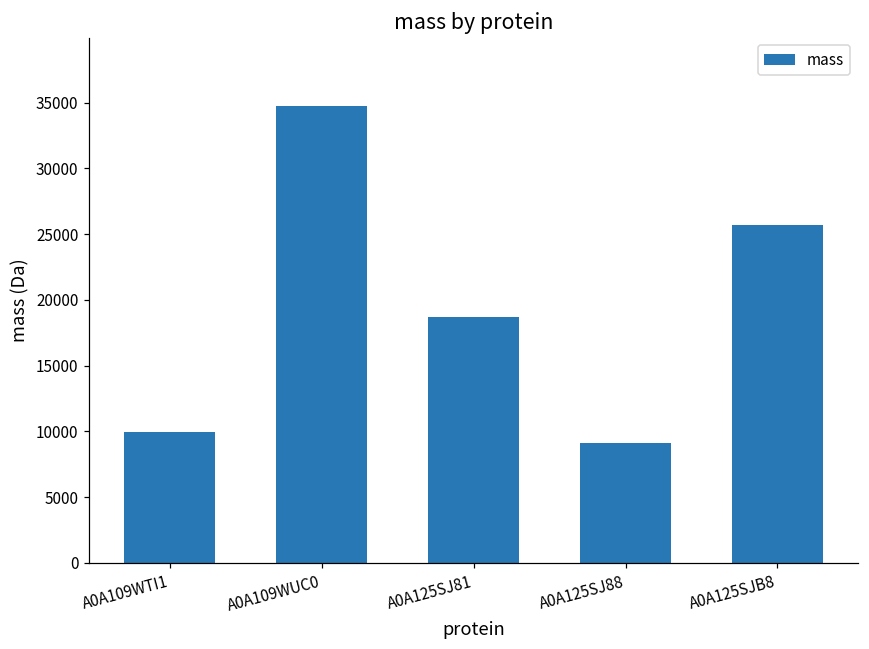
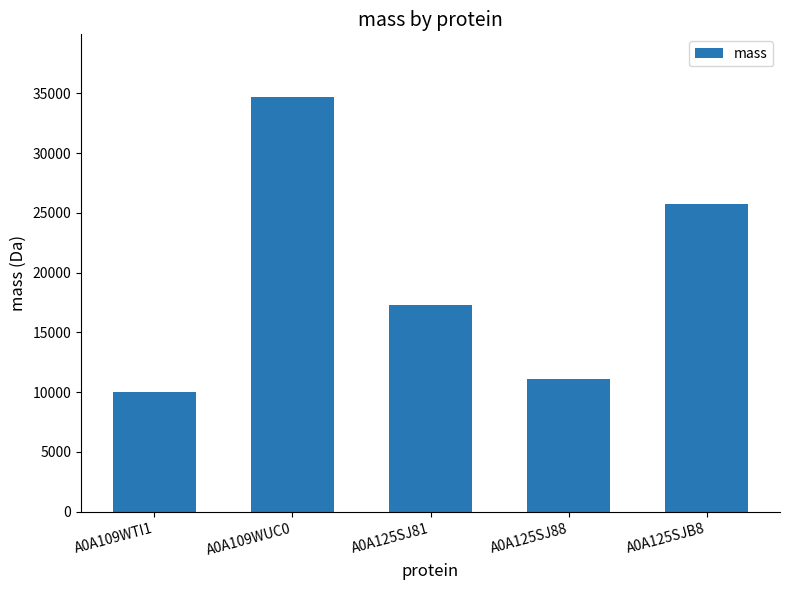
  {
    "A0A109WTI1": 10000,
    "A0A109WUC0": 34700,
-   "A0A125SJ81": 18700,
-   "A0A125SJ88": 9100,
+   "A0A125SJ81": 17300,
+   "A0A125SJ88": 11100,
    "A0A125SJB8": 25700
  }
